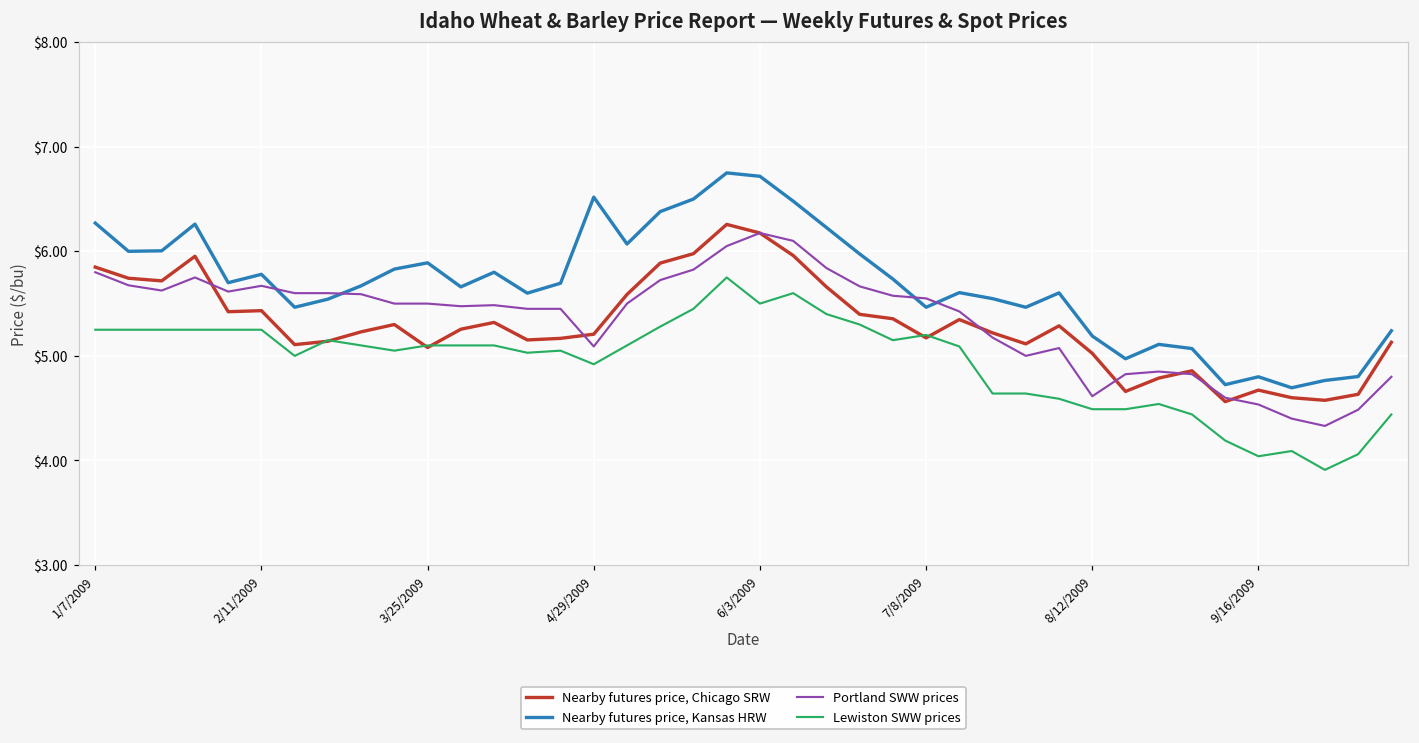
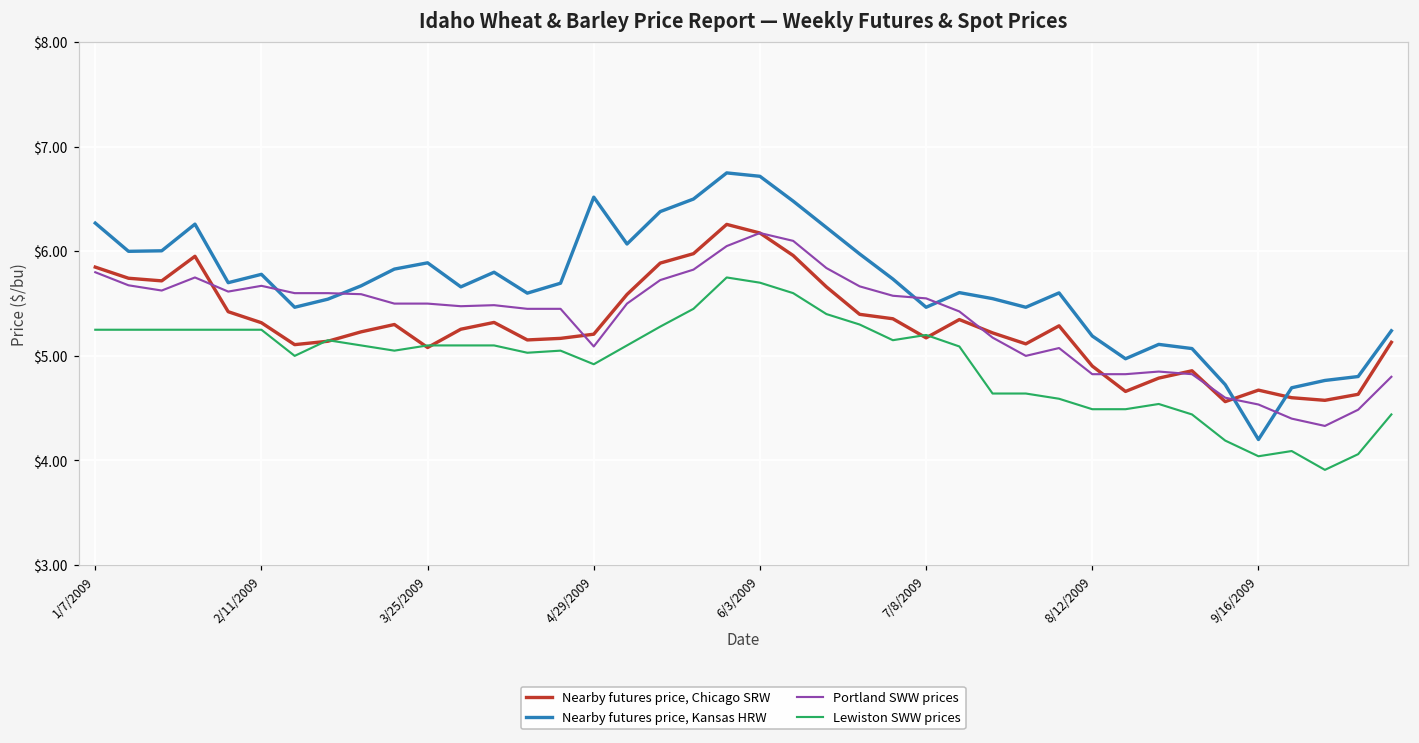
  {
    "Nearby futures price, Chicago SRW": {
      "1/7/2009": "$5.8",
-     "2/11/2009": "$5.4",
+     "2/11/2009": "$5.3",
      "4/29/2009": "$5.2",
      "7/8/2009": "$5.2",
-     "8/12/2009": "$5.0",
+     "8/12/2009": "$4.9",
      "9/16/2009": "$4.7"
    },
    "Nearby futures price, Kansas HRW": {
      "1/7/2009": "$6.3",
      "2/11/2009": "$5.8",
      "3/25/2009": "$5.9",
      "4/29/2009": "$6.5",
      "6/3/2009": "$6.7",
      "7/8/2009": "$5.5",
      "8/12/2009": "$5.2",
-     "9/16/2009": "$4.8"
+     "9/16/2009": "$4.2"
    },
    "Portland SWW prices": {
      "1/7/2009": "$5.8",
      "2/11/2009": "$5.7",
      "3/25/2009": "$5.5",
      "4/29/2009": "$5.1",
      "7/8/2009": "$5.6",
-     "8/12/2009": "$4.6",
+     "8/12/2009": "$4.8",
      "9/16/2009": "$4.5"
    },
    "Lewiston SWW prices": {
      "1/7/2009": "$5.3",
      "2/11/2009": "$5.3",
      "4/29/2009": "$4.9",
-     "6/3/2009": "$5.5",
+     "6/3/2009": "$5.7",
      "7/8/2009": "$5.2",
      "8/12/2009": "$4.5",
      "9/16/2009": "$4.0"
    }
  }
